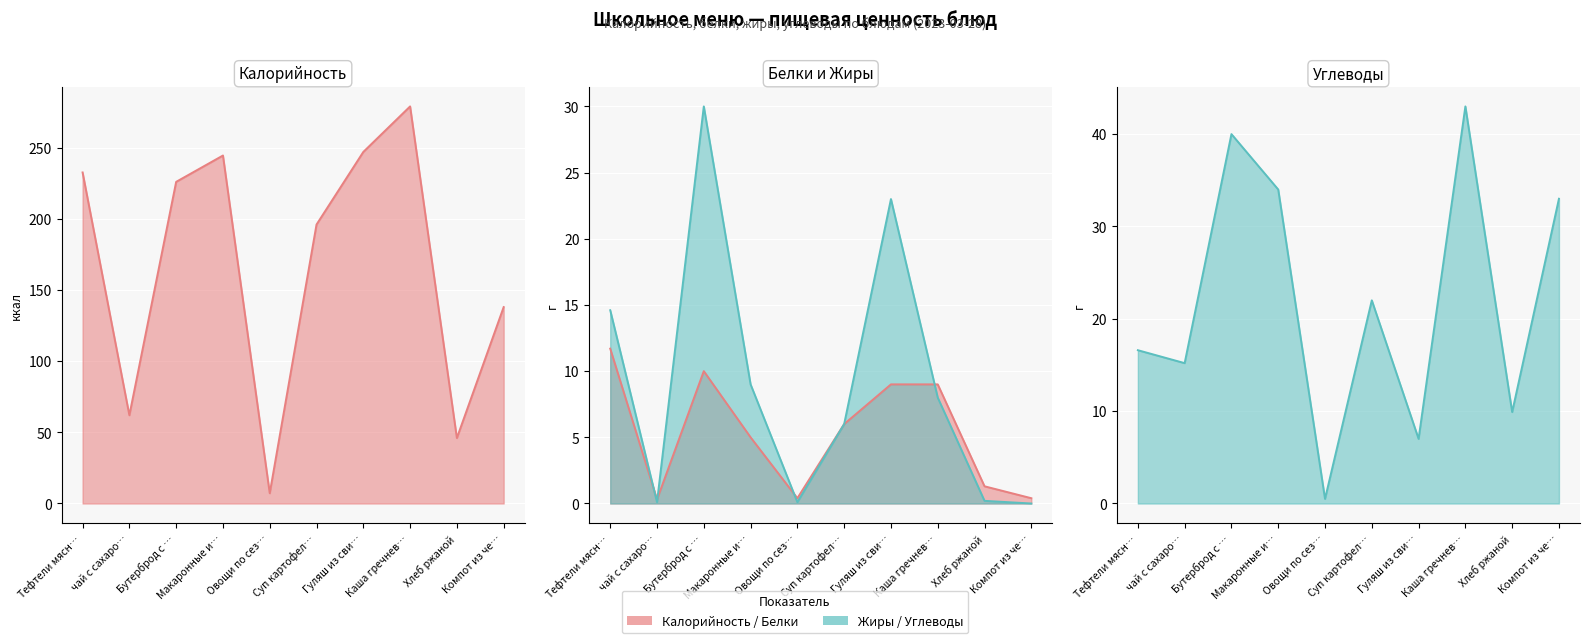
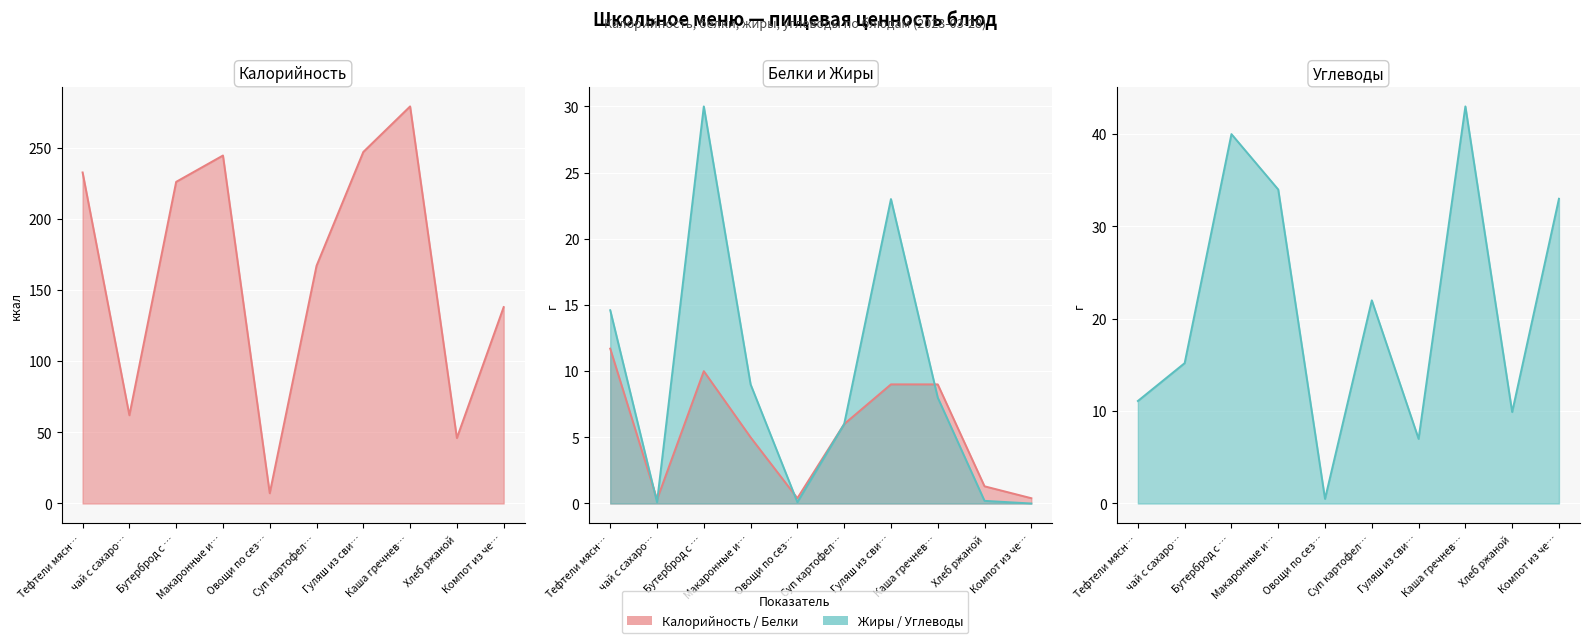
  {
    "Калорийность": {
      "Тефтели мясн…": 233,
      "чай с сахаро…": 62,
      "Бутерброд с …": 226,
      "Макаронные и…": 245,
      "Овощи по сез…": 7,
-     "Суп картофел…": 196,
+     "Суп картофел…": 167,
      "Гуляш из сви…": 247,
      "Каша гречнев…": 279,
      "Хлеб ржаной": 46,
      "Компот из че…": 138
    },
    "Углеводы": {
-     "Тефтели мясн…": 17,
+     "Тефтели мясн…": 11,
      "чай с сахаро…": 15,
      "Бутерброд с …": 40,
      "Макаронные и…": 34,
      "Овощи по сез…": 1,
      "Суп картофел…": 22,
      "Гуляш из сви…": 7,
      "Каша гречнев…": 43,
      "Хлеб ржаной": 10,
      "Компот из че…": 33
    }
  }
